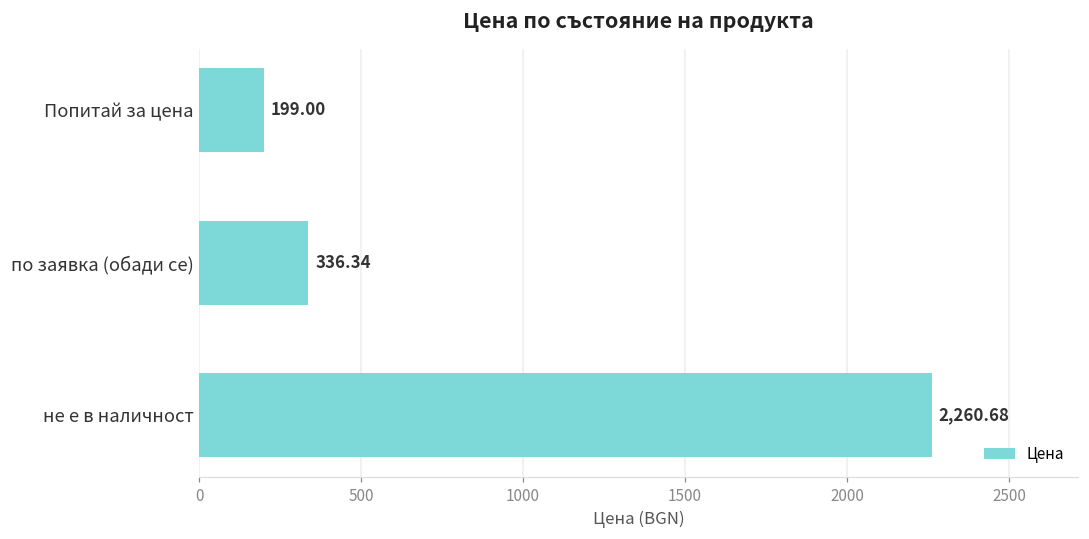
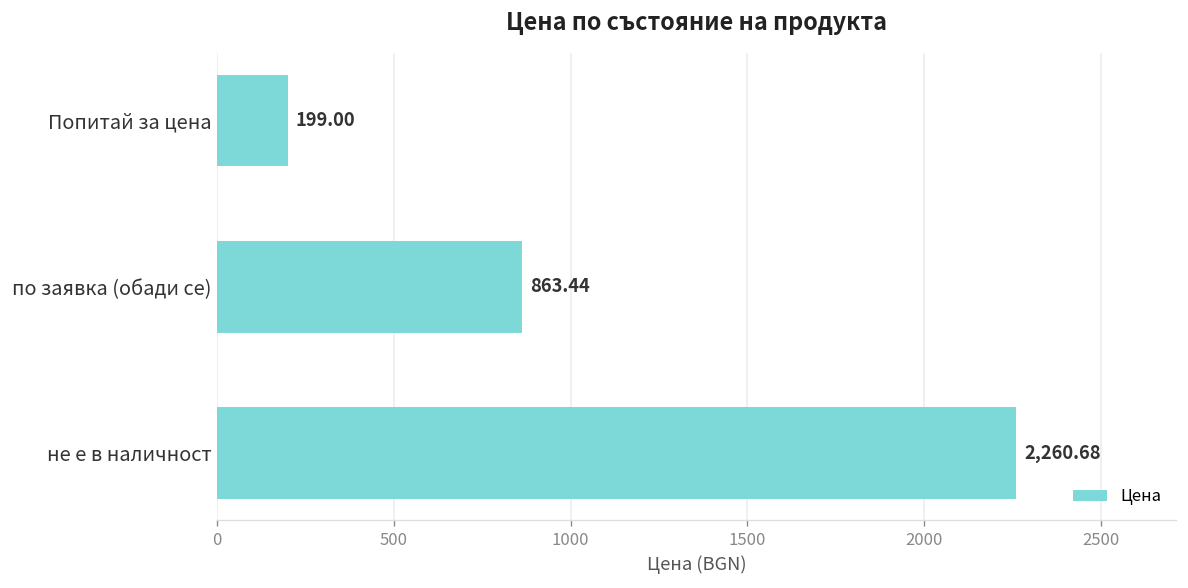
  {
    "Попитай за цена": "199.00",
-   "по заявка (обади се)": "336.34",
+   "по заявка (обади се)": "863.44",
    "не е в наличност": "2,260.68"
  }
